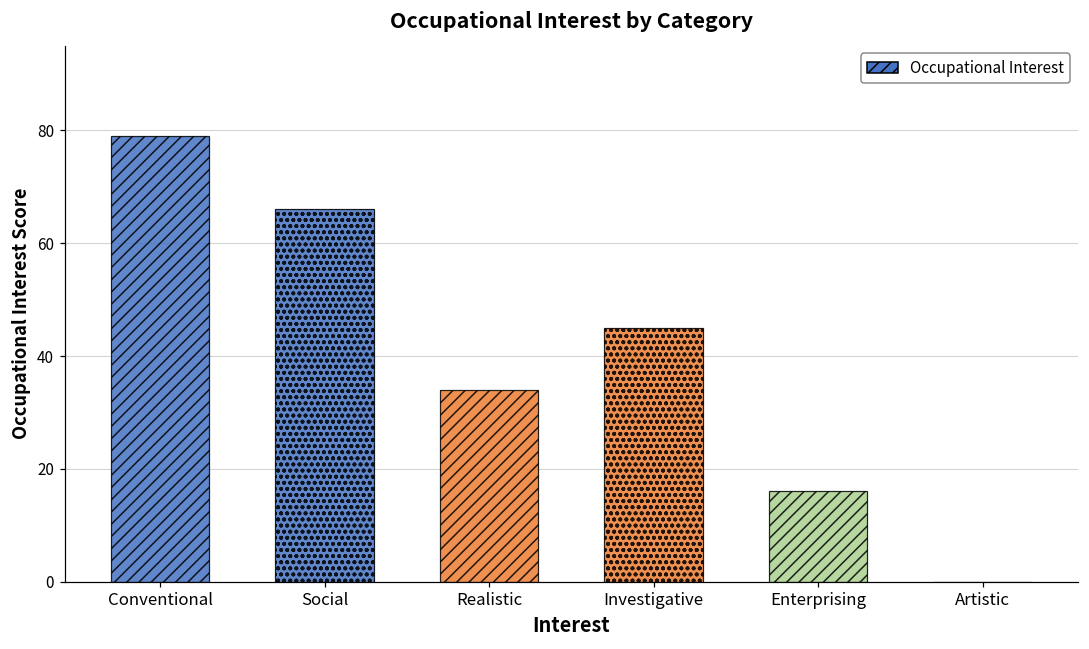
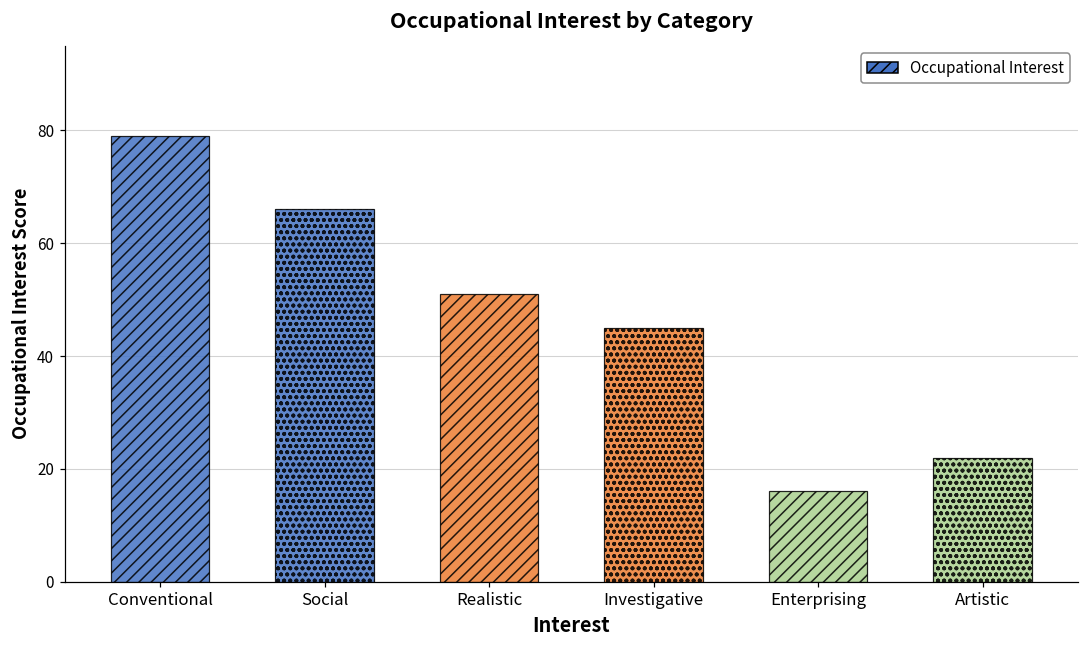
  {
    "Conventional": 79,
    "Social": 66,
-   "Realistic": 34,
+   "Realistic": 51,
    "Investigative": 45,
    "Enterprising": 16,
-   "Artistic": 0
+   "Artistic": 22
  }
